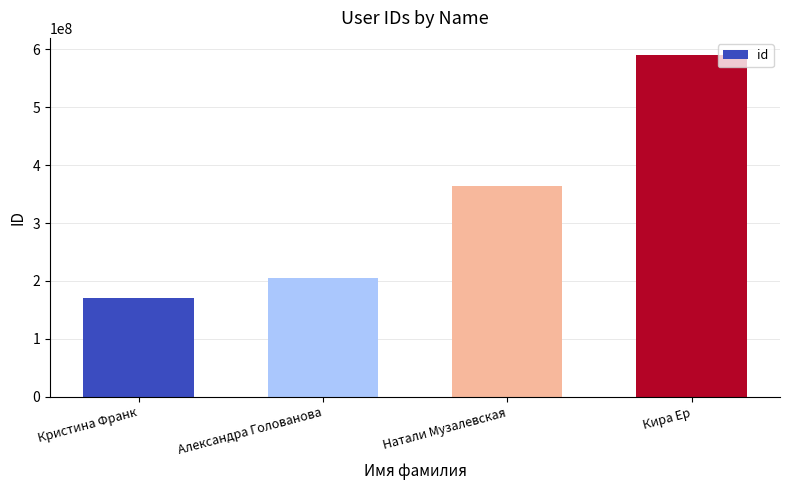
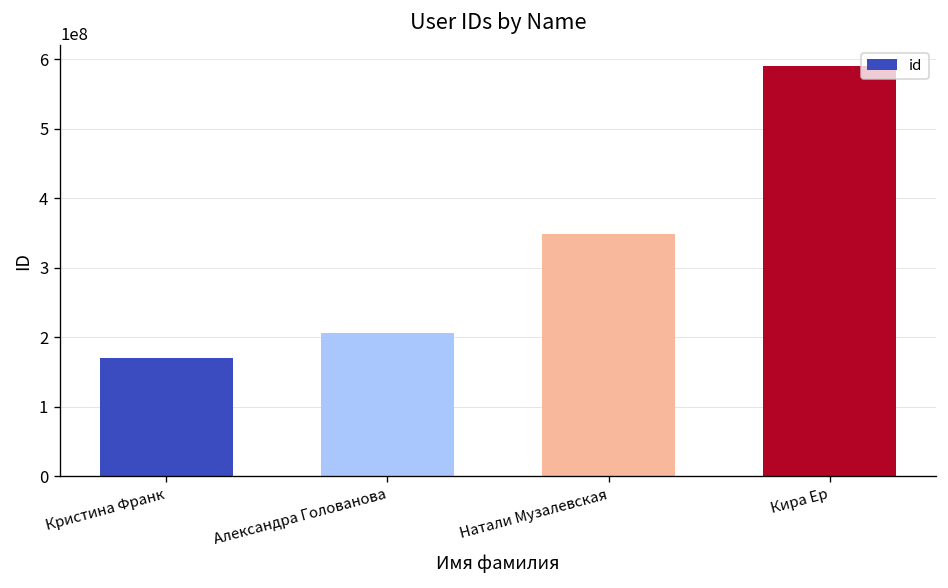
  {
    "Кристина Франк": 170000000,
    "Александра Голованова": 210000000,
-   "Натали Музалевская": 360000000,
+   "Натали Музалевская": 350000000,
    "Кира Ер": 590000000
  }
